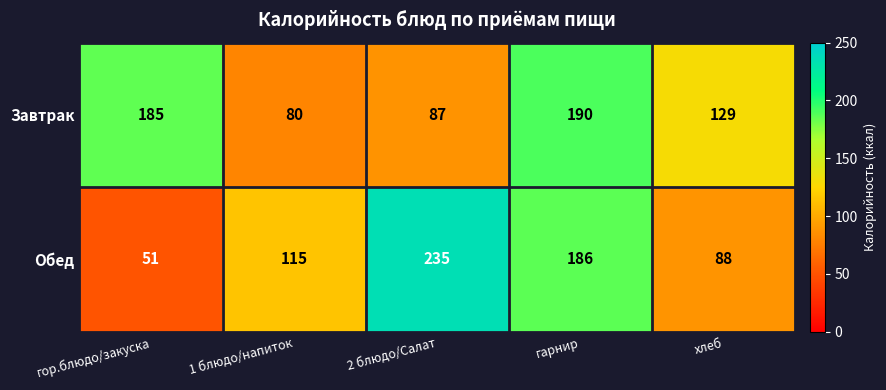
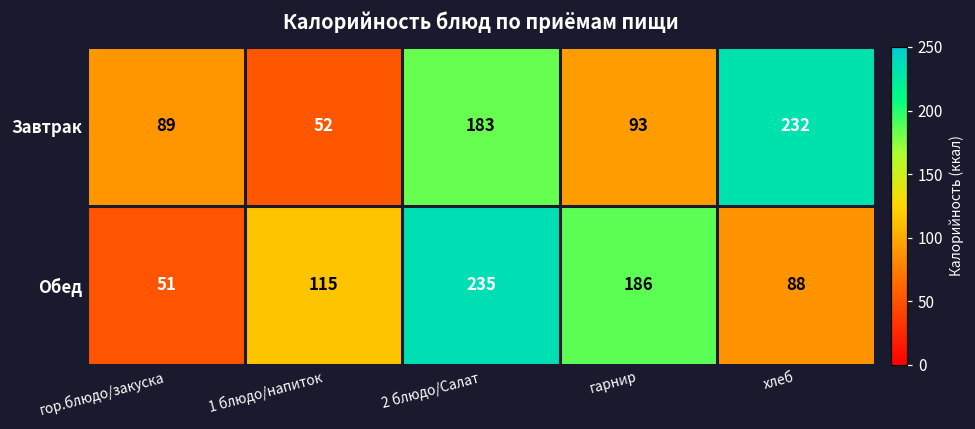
  {
    "Завтрак": {
-     "гор.блюдо/закуска": 185,
-     "1 блюдо/напиток": 80,
-     "2 блюдо/Салат": 87,
-     "гарнир": 190,
-     "хлеб": 129
+     "гор.блюдо/закуска": 89,
+     "1 блюдо/напиток": 52,
+     "2 блюдо/Салат": 183,
+     "гарнир": 93,
+     "хлеб": 232
    },
    "Обед": {
      "гор.блюдо/закуска": 51,
      "1 блюдо/напиток": 115,
      "2 блюдо/Салат": 235,
      "гарнир": 186,
      "хлеб": 88
    }
  }
